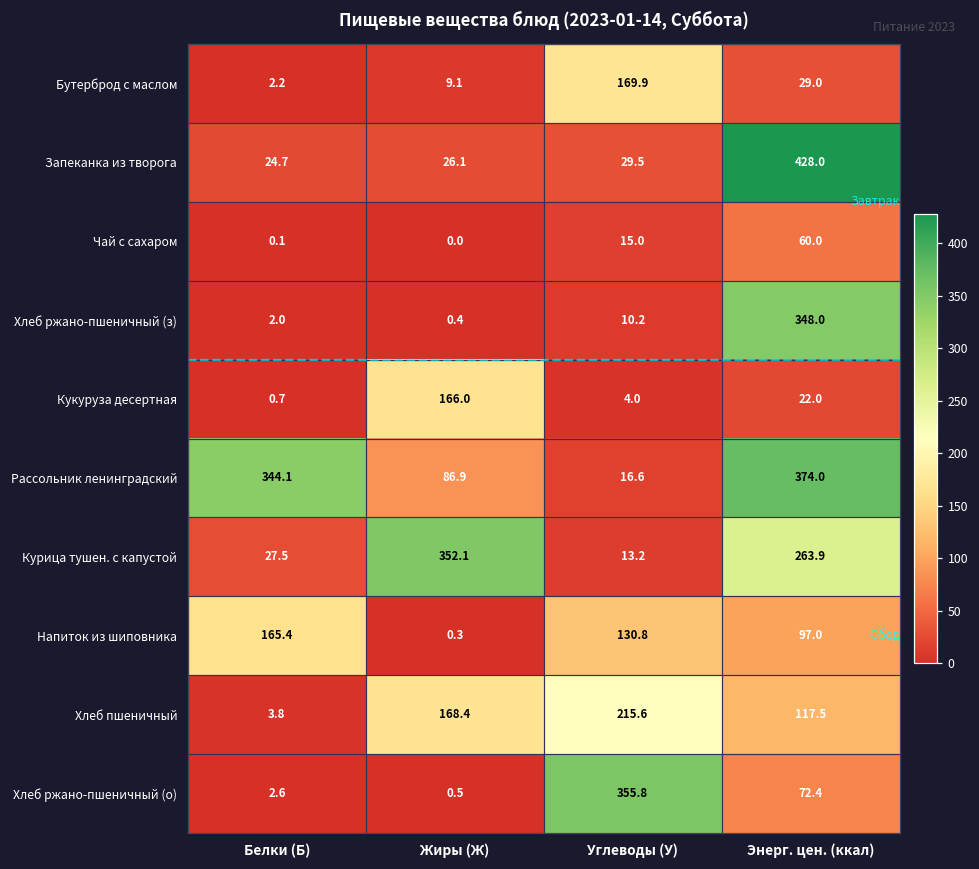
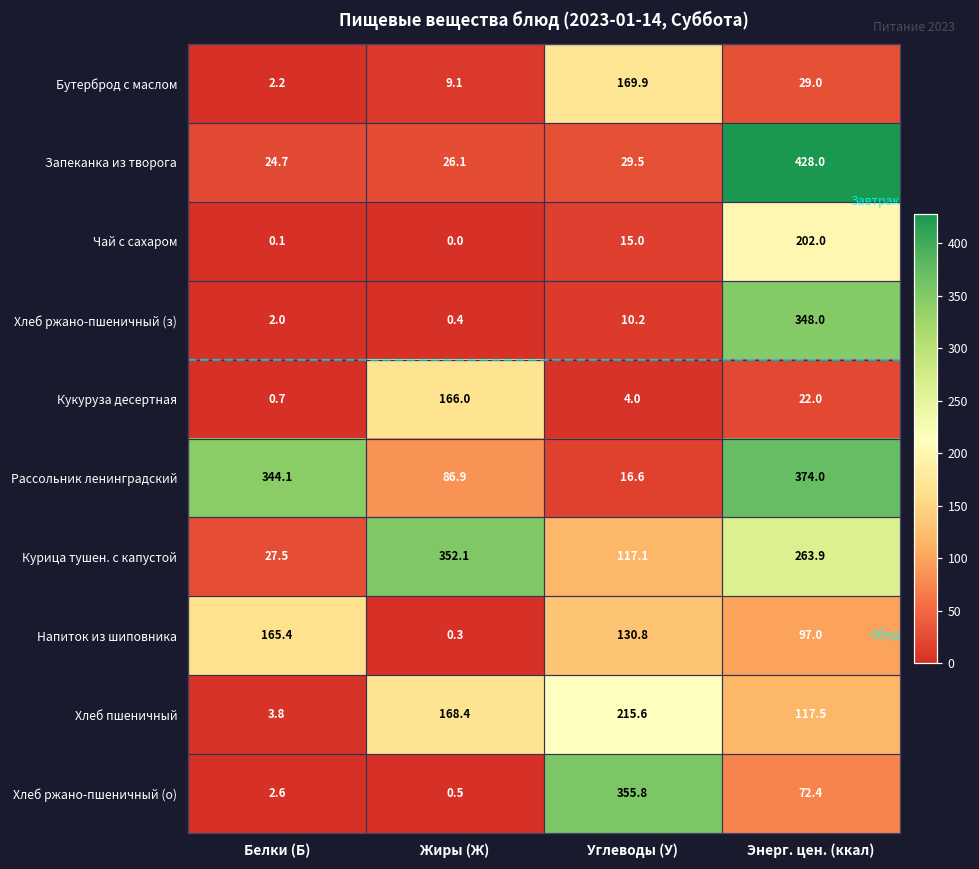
  {
    "Бутерброд с маслом": {
      "Белки (Б)": 2.2,
      "Жиры (Ж)": 9.1,
      "Углеводы (У)": 169.9,
      "Энерг. цен. (ккал)": 29.0
    },
    "Запеканка из творога": {
      "Белки (Б)": 24.7,
      "Жиры (Ж)": 26.1,
      "Углеводы (У)": 29.5
    },
    "Чай с сахаром": {
      "Белки (Б)": 0.1,
      "Жиры (Ж)": 0.0,
      "Углеводы (У)": 15.0,
-     "Энерг. цен. (ккал)": 60.0
+     "Энерг. цен. (ккал)": 202.0
    },
    "Хлеб ржано-пшеничный (з)": {
      "Белки (Б)": 2.0,
      "Жиры (Ж)": 0.4,
      "Углеводы (У)": 10.2,
      "Энерг. цен. (ккал)": 348.0
    },
    "Кукуруза десертная": {
      "Белки (Б)": 0.7,
      "Жиры (Ж)": 166.0,
      "Углеводы (У)": 4.0,
      "Энерг. цен. (ккал)": 22.0
    },
    "Рассольник ленинградский": {
      "Белки (Б)": 344.1,
      "Жиры (Ж)": 86.9,
      "Углеводы (У)": 16.6,
      "Энерг. цен. (ккал)": 374.0
    },
    "Курица тушен. с капустой": {
      "Белки (Б)": 27.5,
      "Жиры (Ж)": 352.1,
-     "Углеводы (У)": 13.2,
+     "Углеводы (У)": 117.1,
      "Энерг. цен. (ккал)": 263.9
    },
    "Напиток из шиповника": {
      "Белки (Б)": 165.4,
      "Жиры (Ж)": 0.3,
      "Углеводы (У)": 130.8
    },
    "Хлеб пшеничный": {
      "Белки (Б)": 3.8,
      "Жиры (Ж)": 168.4,
      "Углеводы (У)": 215.6,
      "Энерг. цен. (ккал)": 117.5
    },
    "Хлеб ржано-пшеничный (о)": {
      "Белки (Б)": 2.6,
      "Жиры (Ж)": 0.5,
      "Углеводы (У)": 355.8,
      "Энерг. цен. (ккал)": 72.4
    }
  }
